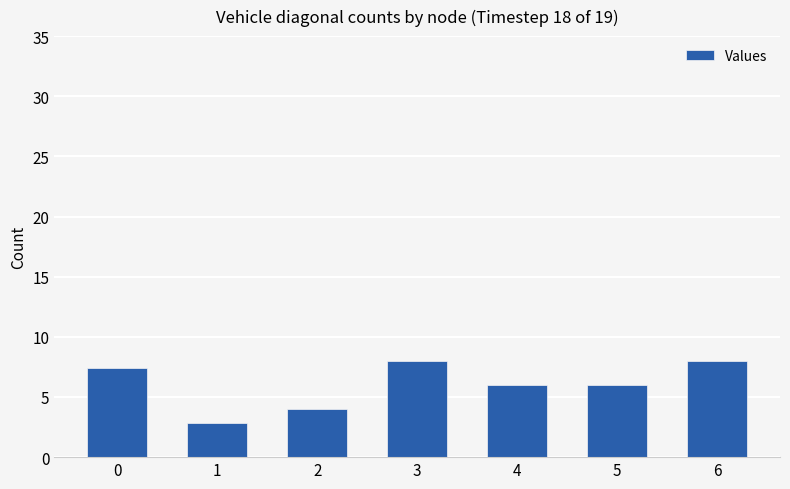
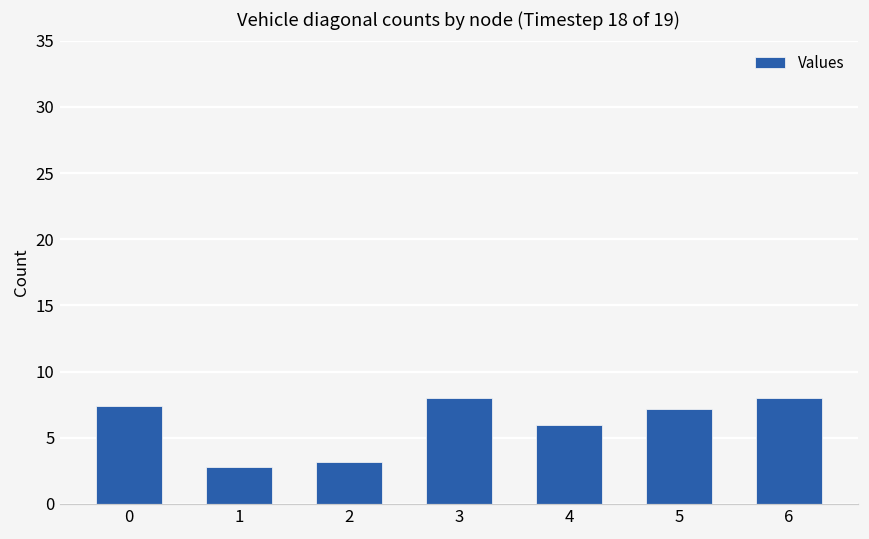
  {
    "0": 7.4,
    "1": 2.8,
-   "2": 4.0,
+   "2": 3.2,
    "3": 8.0,
    "4": 6.0,
-   "5": 6.0,
+   "5": 7.2,
    "6": 8.0
  }
